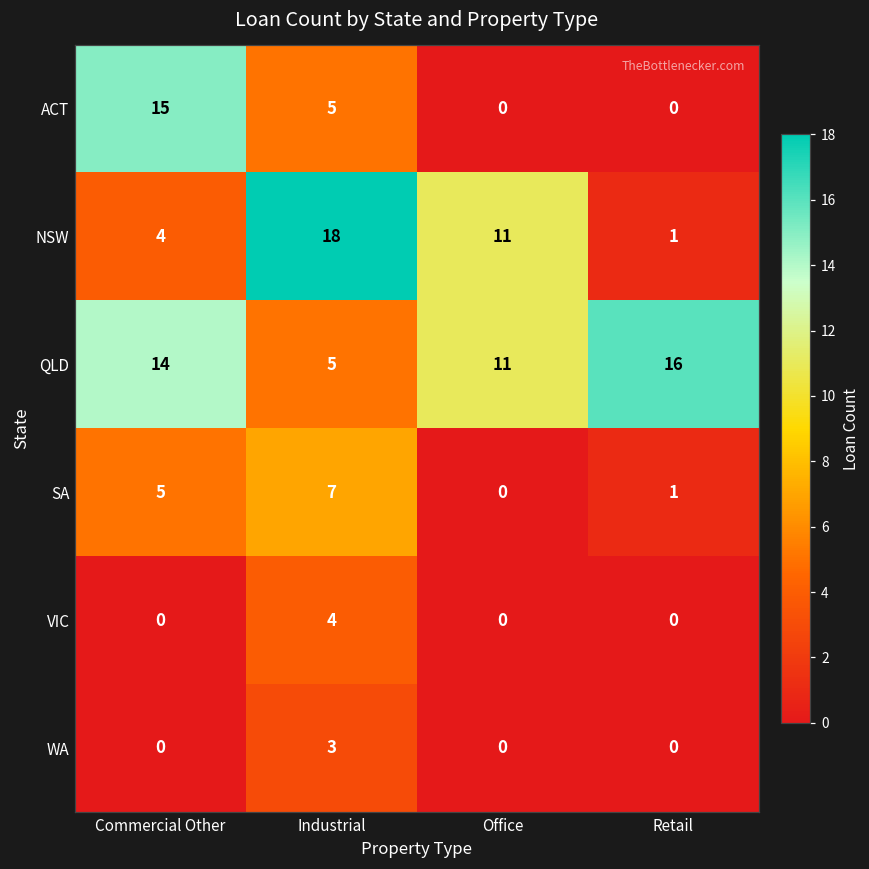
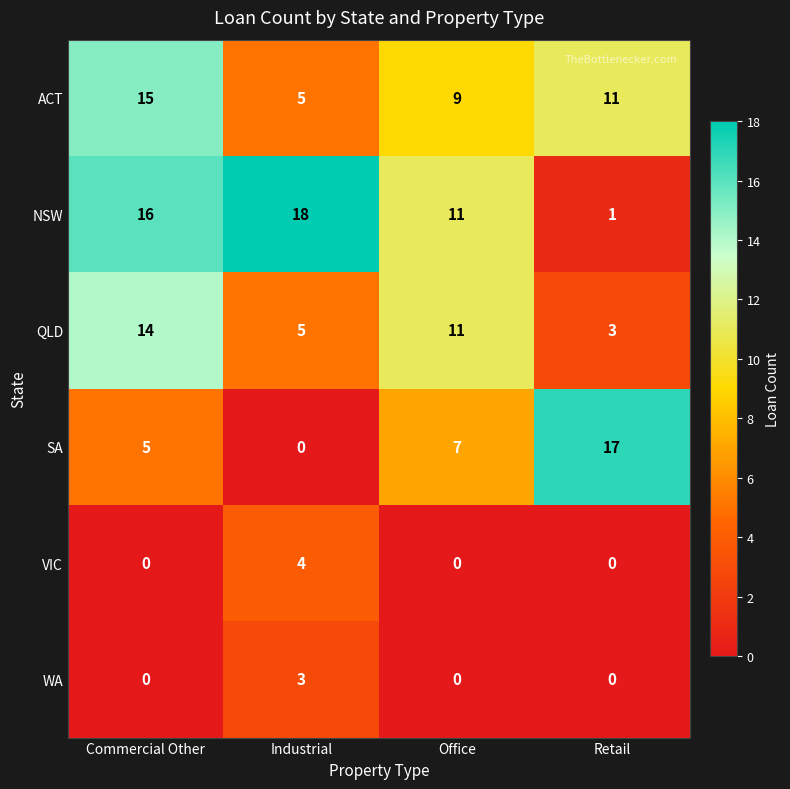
  {
    "ACT": {
      "Commercial Other": 15,
      "Industrial": 5,
-     "Office": 0,
-     "Retail": 0
+     "Office": 9,
+     "Retail": 11
    },
    "NSW": {
-     "Commercial Other": 4,
+     "Commercial Other": 16,
      "Industrial": 18,
      "Office": 11,
      "Retail": 1
    },
    "QLD": {
      "Commercial Other": 14,
      "Industrial": 5,
      "Office": 11,
-     "Retail": 16
+     "Retail": 3
    },
    "SA": {
      "Commercial Other": 5,
-     "Industrial": 7,
-     "Office": 0,
-     "Retail": 1
+     "Industrial": 0,
+     "Office": 7,
+     "Retail": 17
    },
    "VIC": {
      "Commercial Other": 0,
      "Industrial": 4,
      "Office": 0,
      "Retail": 0
    },
    "WA": {
      "Commercial Other": 0,
      "Industrial": 3,
      "Office": 0,
      "Retail": 0
    }
  }
